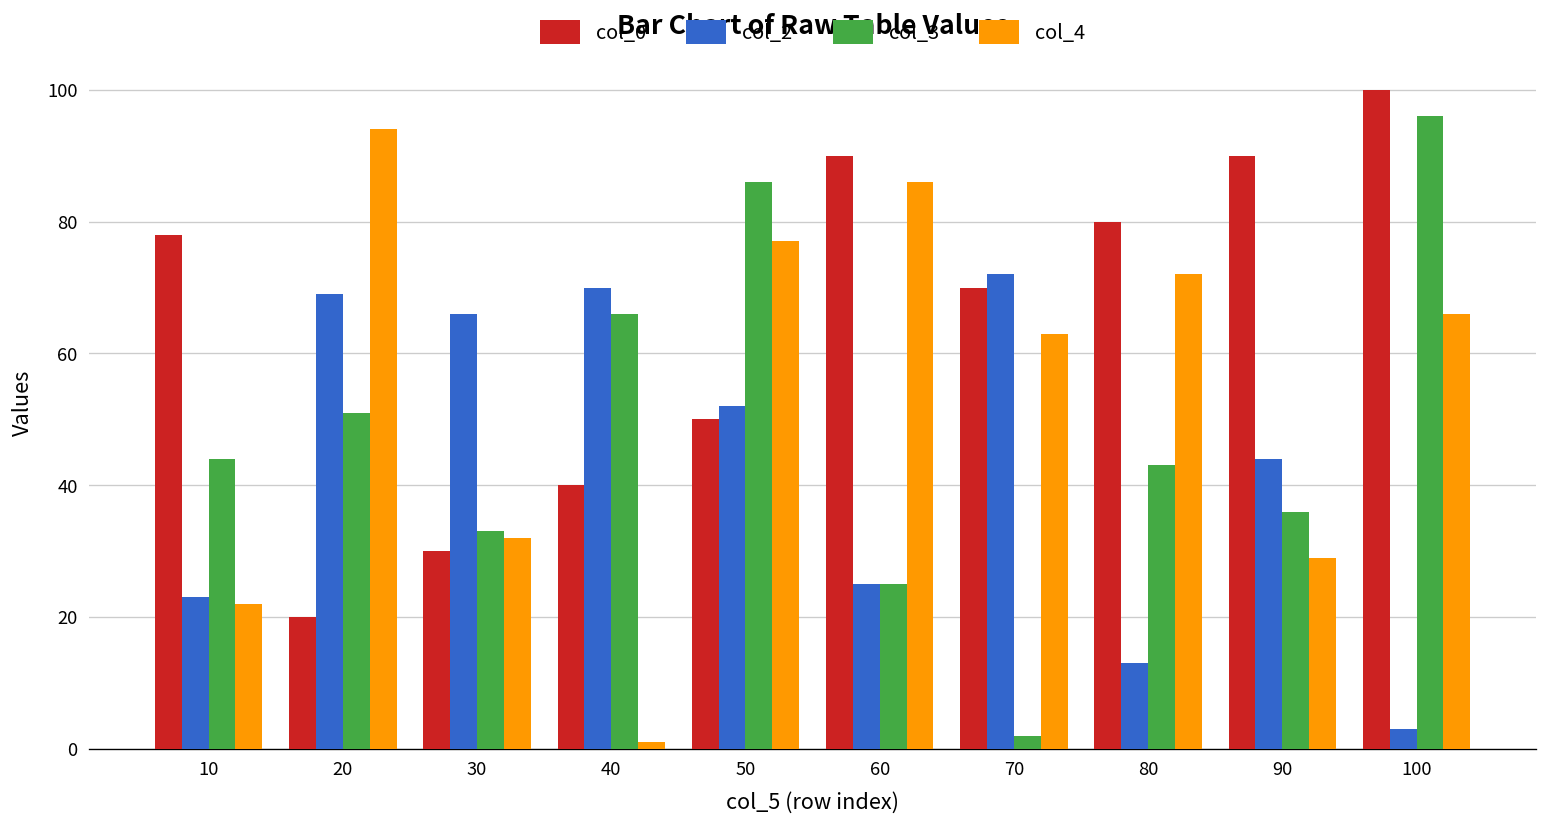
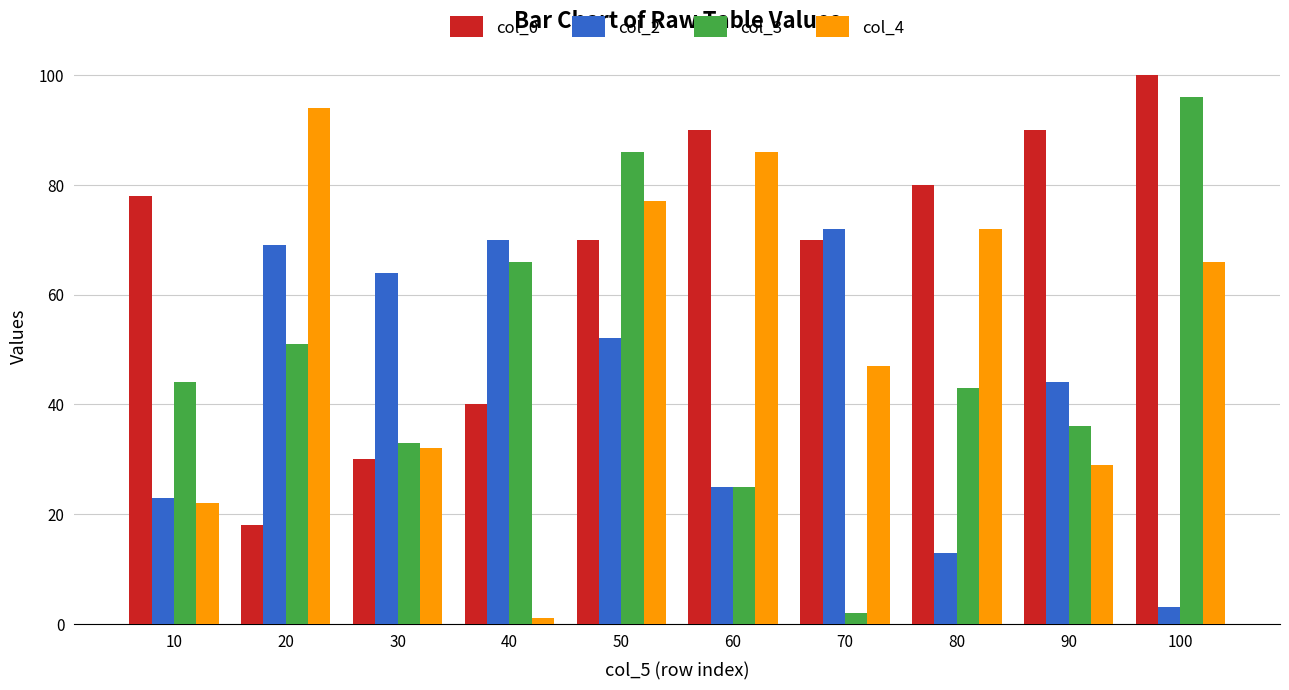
  {
    "col_0": {
      "10": 78,
-     "20": 20,
+     "20": 18,
      "30": 30,
      "40": 40,
-     "50": 50,
+     "50": 70,
      "60": 90,
      "70": 70,
      "80": 80,
      "90": 90,
      "100": 100
    },
    "col_2": {
      "10": 23,
      "20": 69,
-     "30": 66,
+     "30": 64,
      "40": 70,
      "50": 52,
      "60": 25,
      "70": 72,
      "80": 13,
      "90": 44,
      "100": 3
    },
    "col_3": {
      "10": 44,
      "20": 51,
      "30": 33,
      "40": 66,
      "50": 86,
      "60": 25,
      "70": 2,
      "80": 43,
      "90": 36,
      "100": 96
    },
    "col_4": {
      "10": 22,
      "20": 94,
      "30": 32,
      "40": 1,
      "50": 77,
      "60": 86,
-     "70": 63,
+     "70": 47,
      "80": 72,
      "90": 29,
      "100": 66
    }
  }
